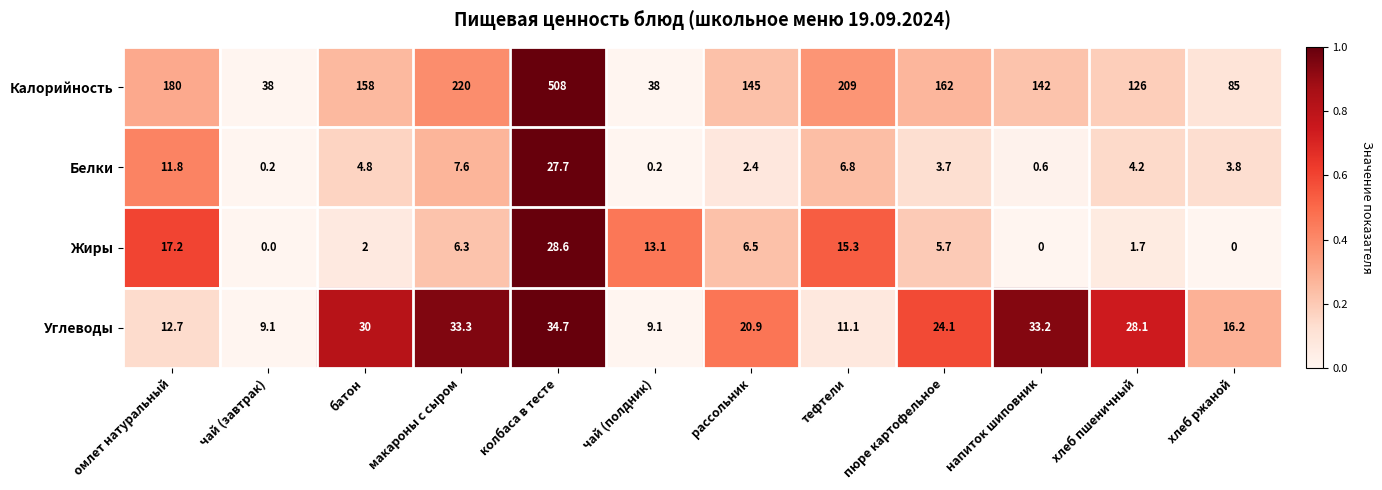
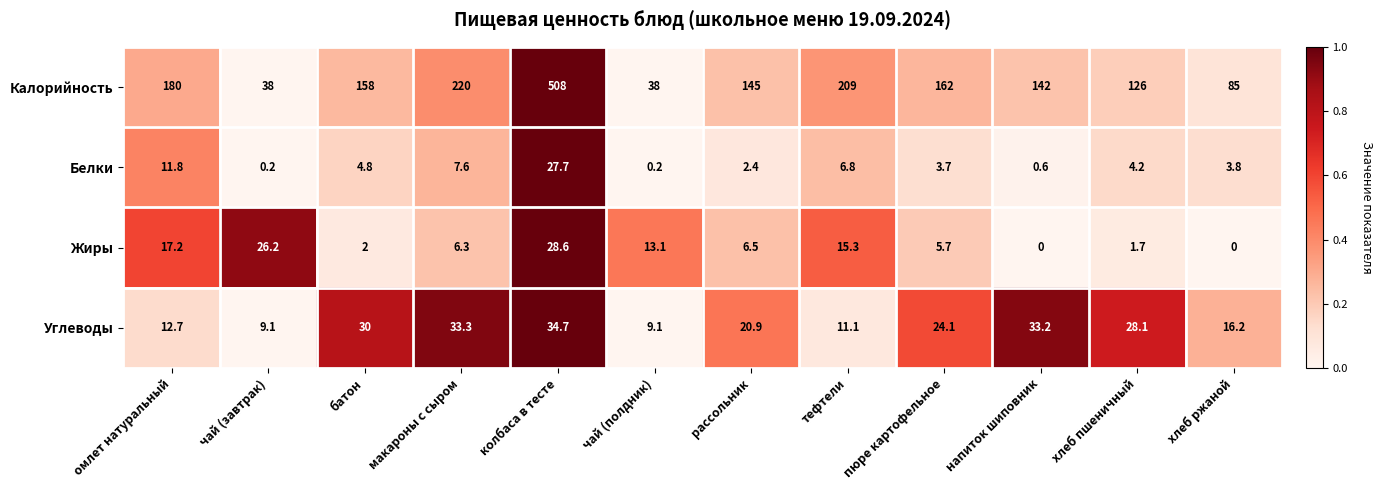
  {
    "Калорийность": {
      "омлет натуральный": 180,
      "чай (завтрак)": 38,
      "батон": 158,
      "макароны с сыром": 220,
      "колбаса в тесте": 508,
      "чай (полдник)": 38,
      "рассольник": 145,
      "тефтели": 209,
      "пюре картофельное": 162,
      "напиток шиповник": 142,
      "хлеб пшеничный": 126,
      "хлеб ржаной": 85
    },
    "Белки": {
      "омлет натуральный": 11.8,
      "чай (завтрак)": 0.2,
      "батон": 4.8,
      "макароны с сыром": 7.6,
      "колбаса в тесте": 27.7,
      "чай (полдник)": 0.2,
      "рассольник": 2.4,
      "тефтели": 6.8,
      "пюре картофельное": 3.7,
      "напиток шиповник": 0.6,
      "хлеб пшеничный": 4.2,
      "хлеб ржаной": 3.8
    },
    "Жиры": {
      "омлет натуральный": 17.2,
-     "чай (завтрак)": 0.0,
+     "чай (завтрак)": 26.2,
      "батон": 2,
      "макароны с сыром": 6.3,
      "колбаса в тесте": 28.6,
      "чай (полдник)": 13.1,
      "рассольник": 6.5,
      "тефтели": 15.3,
      "пюре картофельное": 5.7,
      "напиток шиповник": 0,
      "хлеб пшеничный": 1.7,
      "хлеб ржаной": 0
    },
    "Углеводы": {
      "омлет натуральный": 12.7,
      "чай (завтрак)": 9.1,
      "батон": 30,
      "макароны с сыром": 33.3,
      "колбаса в тесте": 34.7,
      "чай (полдник)": 9.1,
      "рассольник": 20.9,
      "тефтели": 11.1,
      "пюре картофельное": 24.1,
      "напиток шиповник": 33.2,
      "хлеб пшеничный": 28.1,
      "хлеб ржаной": 16.2
    }
  }
